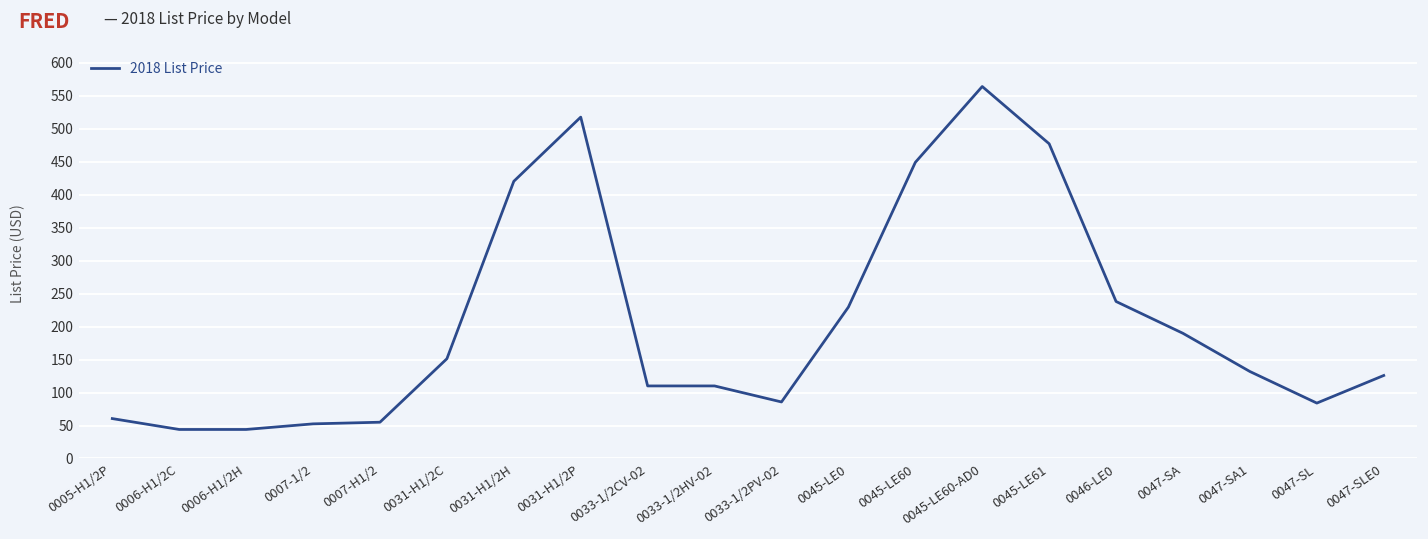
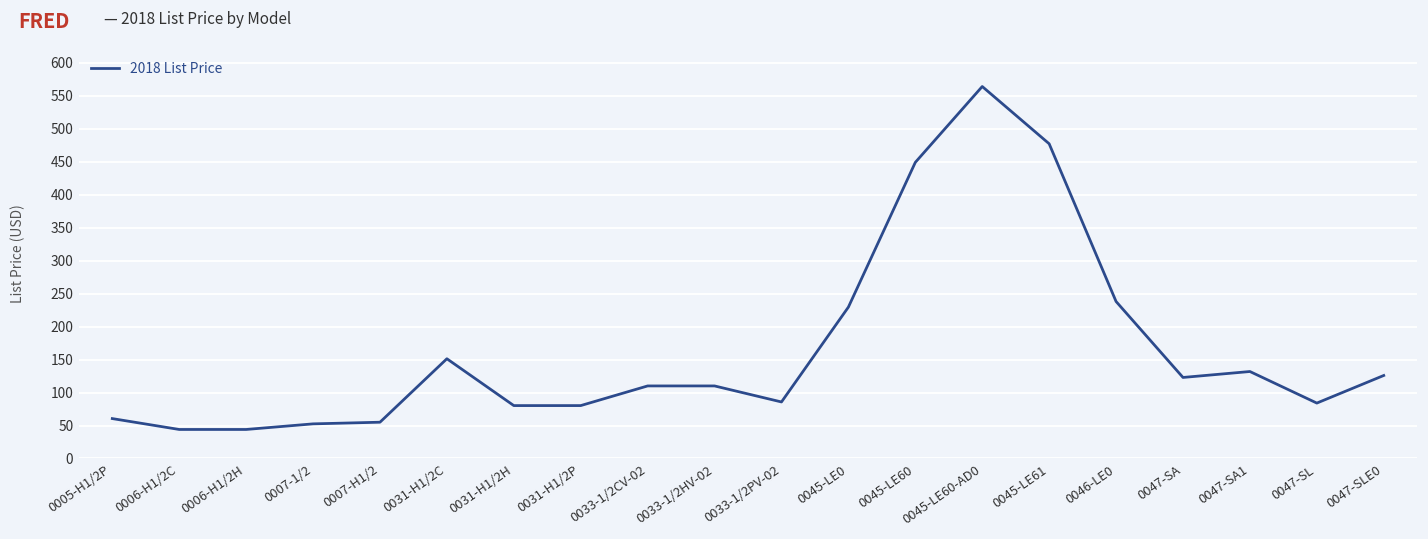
  {
    "0005-H1/2P": 60,
    "0006-H1/2C": 40,
    "0006-H1/2H": 40,
    "0007-1/2": 50,
    "0007-H1/2": 60,
    "0031-H1/2C": 150,
-   "0031-H1/2H": 420,
-   "0031-H1/2P": 520,
+   "0031-H1/2H": 80,
+   "0031-H1/2P": 80,
    "0033-1/2CV-02": 110,
    "0033-1/2HV-02": 110,
    "0033-1/2PV-02": 90,
    "0045-LE0": 230,
    "0045-LE60": 450,
    "0045-LE60-AD0": 560,
    "0045-LE61": 480,
    "0046-LE0": 240,
-   "0047-SA": 190,
+   "0047-SA": 120,
    "0047-SA1": 130,
    "0047-SL": 80,
    "0047-SLE0": 130
  }
